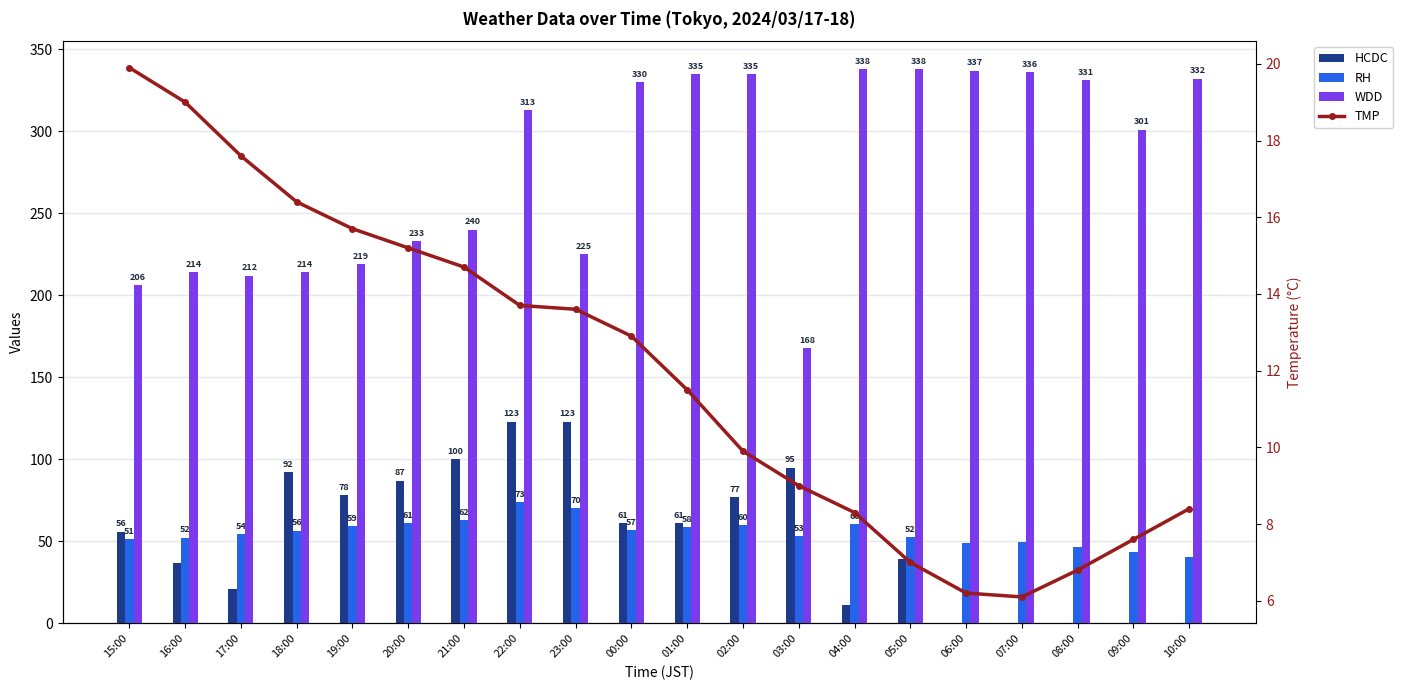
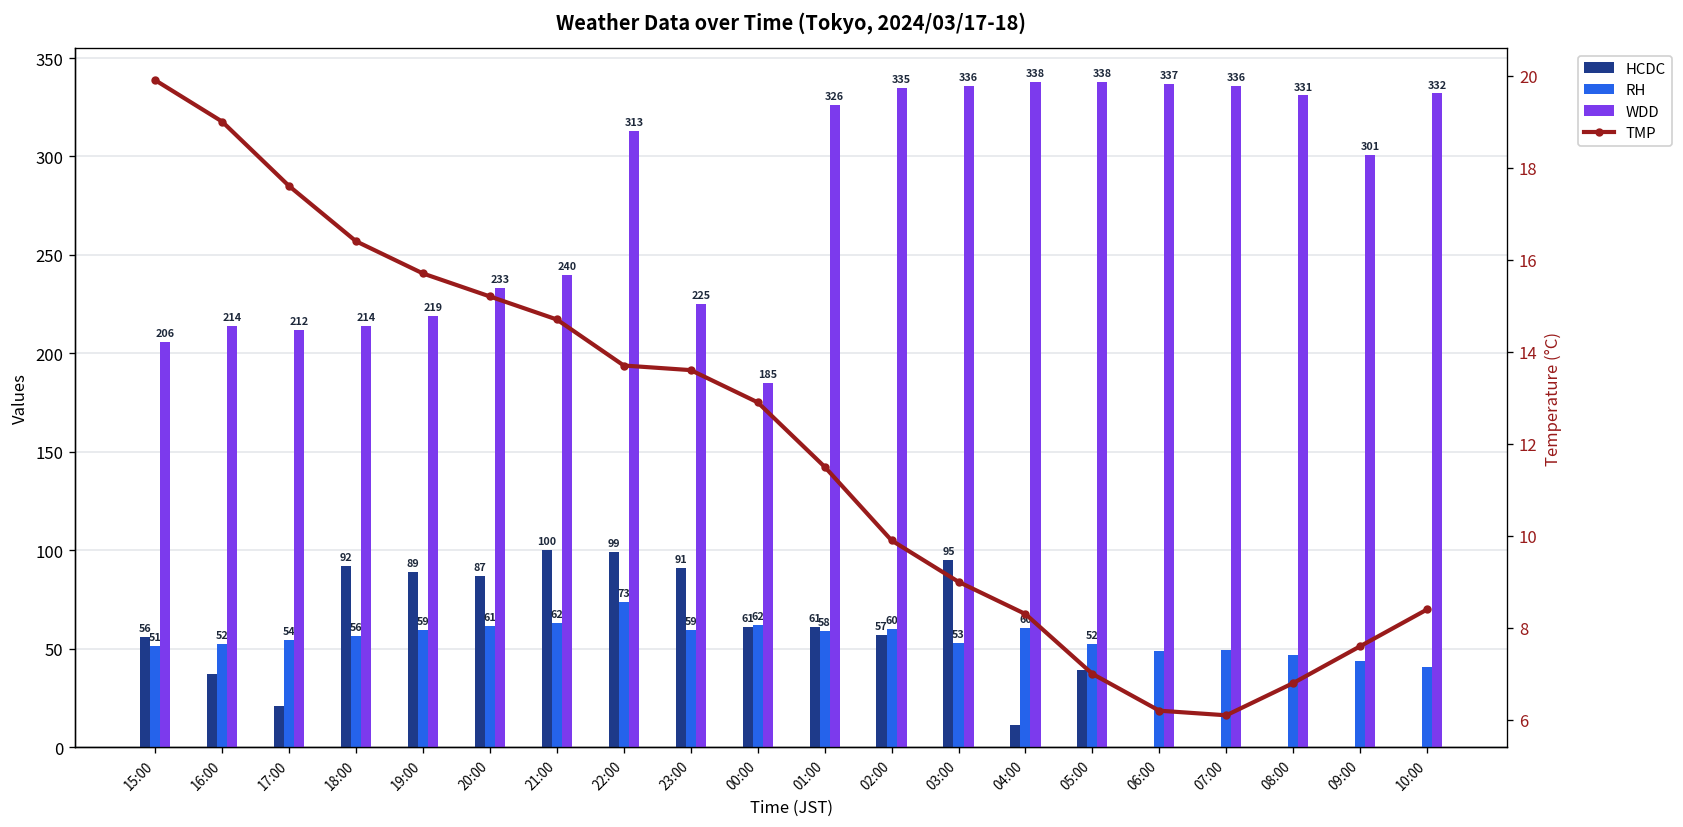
  {
    "HCDC": {
      "15:00": 56,
      "18:00": 92,
-     "19:00": 78,
+     "19:00": 89,
      "20:00": 87,
      "21:00": 100,
-     "22:00": 123,
-     "23:00": 123,
+     "22:00": 99,
+     "23:00": 91,
      "01:00": 61,
-     "02:00": 77,
+     "02:00": 57,
      "03:00": 95
    },
    "RH": {
      "15:00": 51,
      "16:00": 52,
      "18:00": 56,
      "19:00": 59,
      "20:00": 61,
-     "23:00": 70,
-     "00:00": 57,
+     "23:00": 59,
+     "00:00": 62,
      "02:00": 60,
      "03:00": 53,
      "05:00": 52
    },
    "WDD": {
      "15:00": 206,
      "16:00": 214,
      "17:00": 212,
      "18:00": 214,
      "19:00": 219,
      "20:00": 233,
      "21:00": 240,
      "22:00": 313,
      "23:00": 225,
-     "00:00": 330,
-     "01:00": 335,
+     "00:00": 185,
+     "01:00": 326,
      "02:00": 335,
-     "03:00": 168,
+     "03:00": 336,
      "04:00": 338,
      "05:00": 338,
      "06:00": 337,
      "07:00": 336,
      "08:00": 331,
      "09:00": 301,
      "10:00": 332
    }
  }
